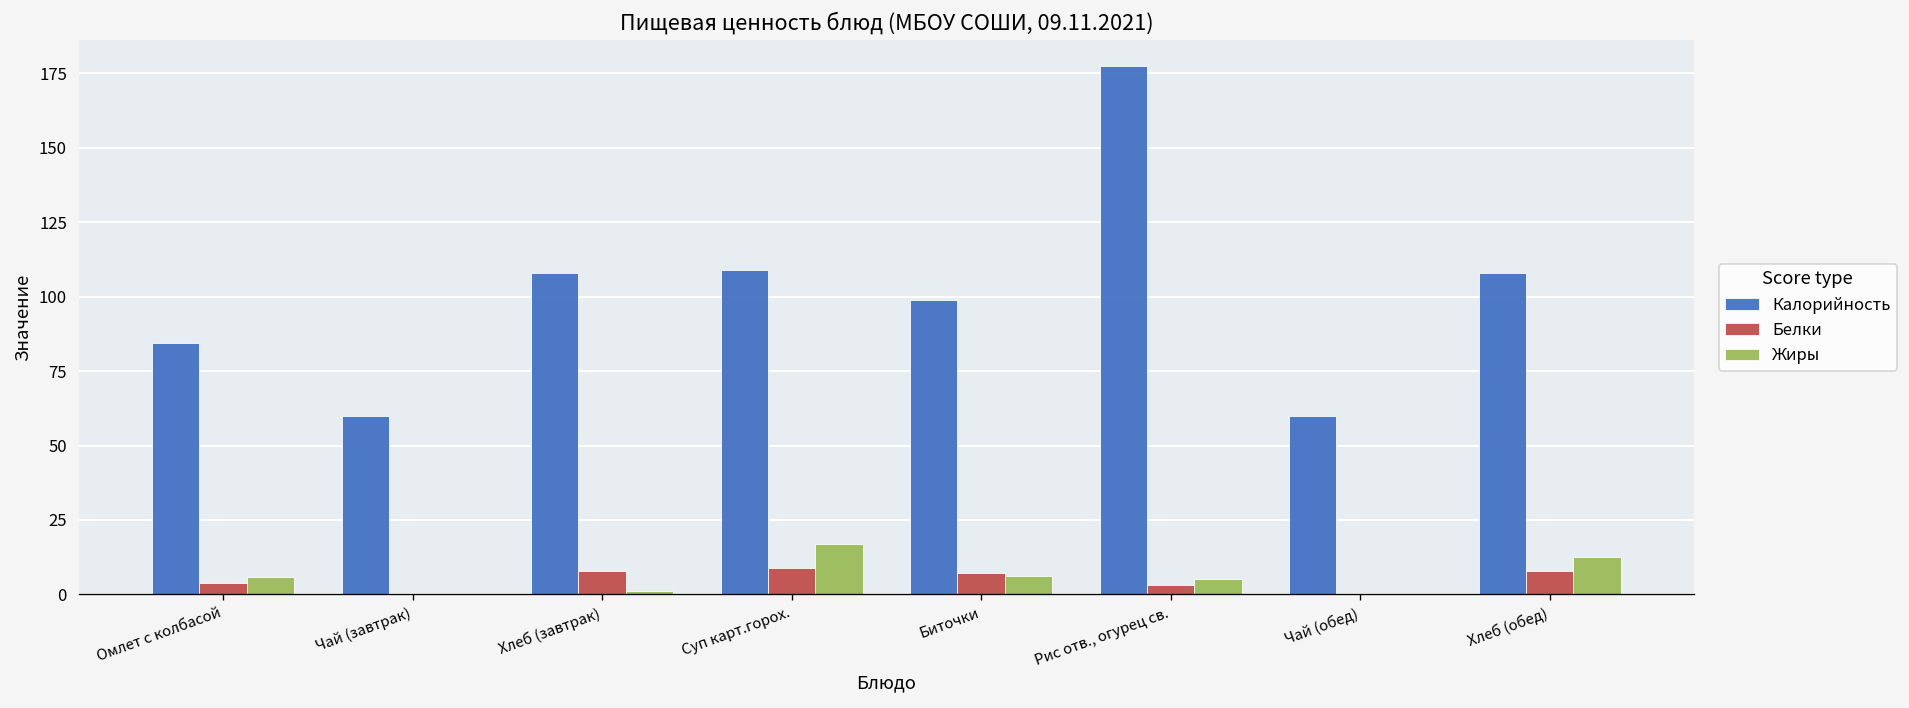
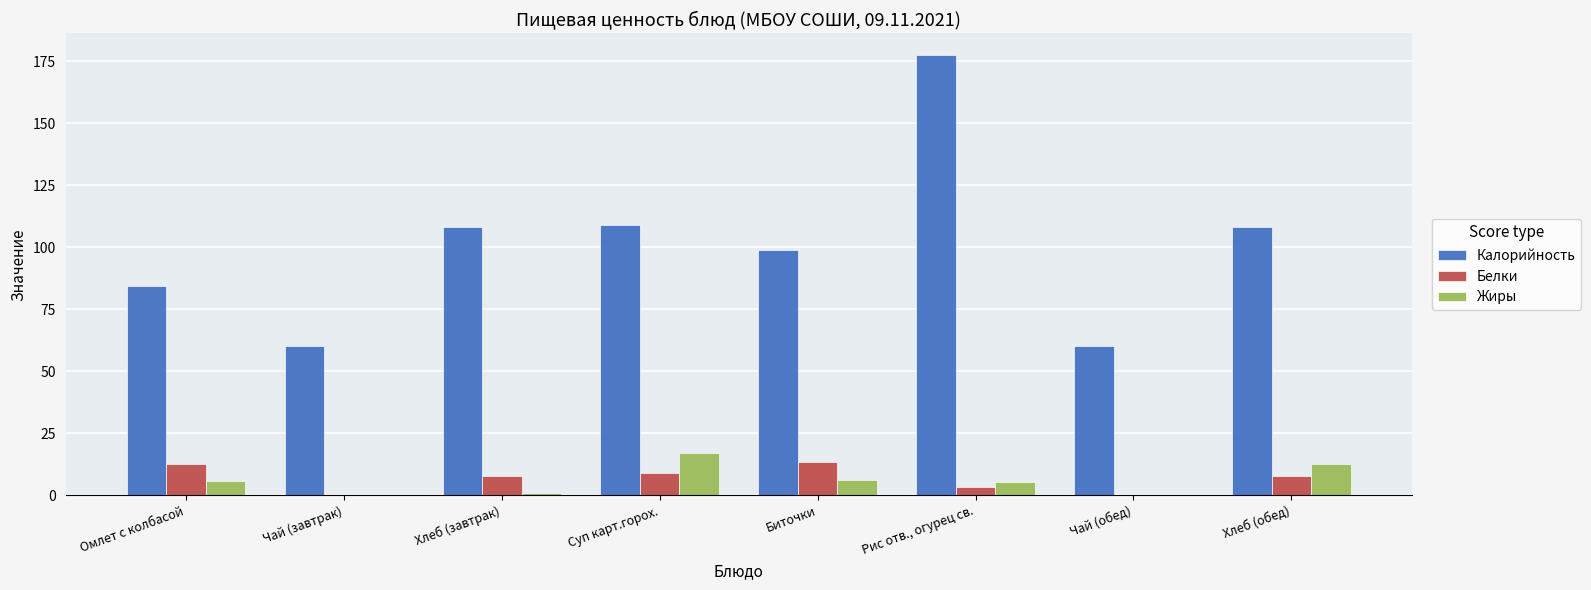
  {
    "Калорийность": {
      "Омлет с колбасой": 84,
      "Чай (завтрак)": 60,
      "Хлеб (завтрак)": 108,
      "Суп карт.горох.": 109,
      "Биточки": 99,
      "Рис отв., огурец св.": 177,
      "Чай (обед)": 60,
      "Хлеб (обед)": 108
    },
    "Белки": {
-     "Омлет с колбасой": 4,
+     "Омлет с колбасой": 13,
      "Хлеб (завтрак)": 8,
      "Суп карт.горох.": 9,
-     "Биточки": 7,
+     "Биточки": 13,
      "Рис отв., огурец св.": 3,
      "Хлеб (обед)": 8
    },
    "Жиры": {
      "Омлет с колбасой": 6,
      "Чай (завтрак)": 0,
      "Суп карт.горох.": 17,
      "Биточки": 6,
      "Рис отв., огурец св.": 5,
      "Чай (обед)": 0,
      "Хлеб (обед)": 13
    }
  }
